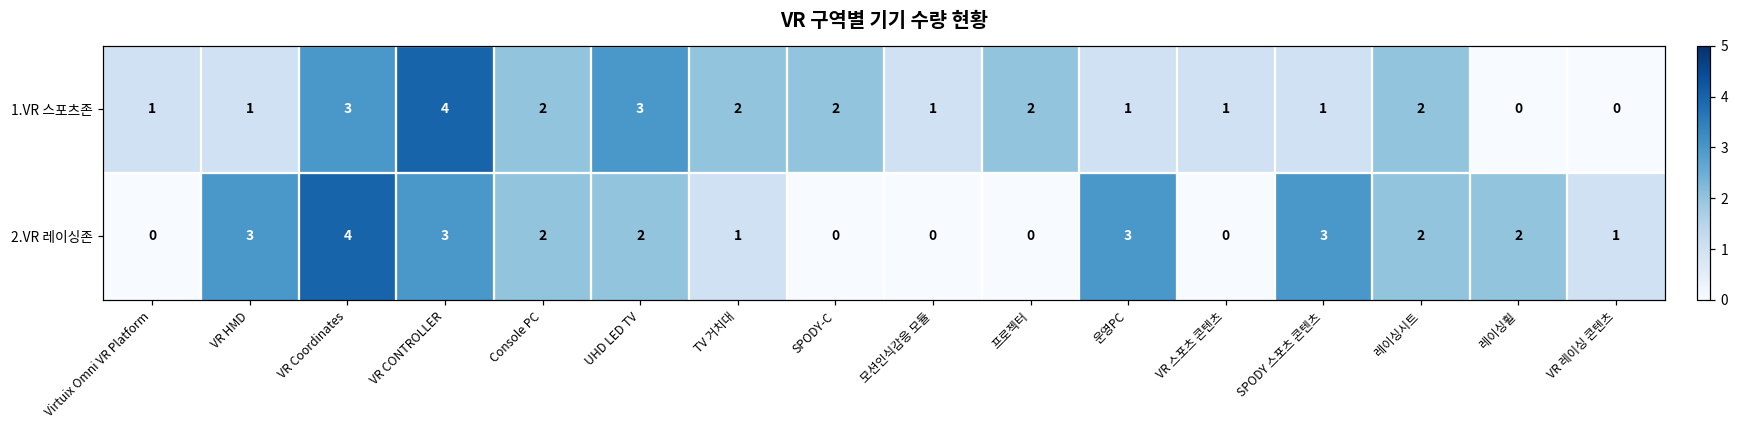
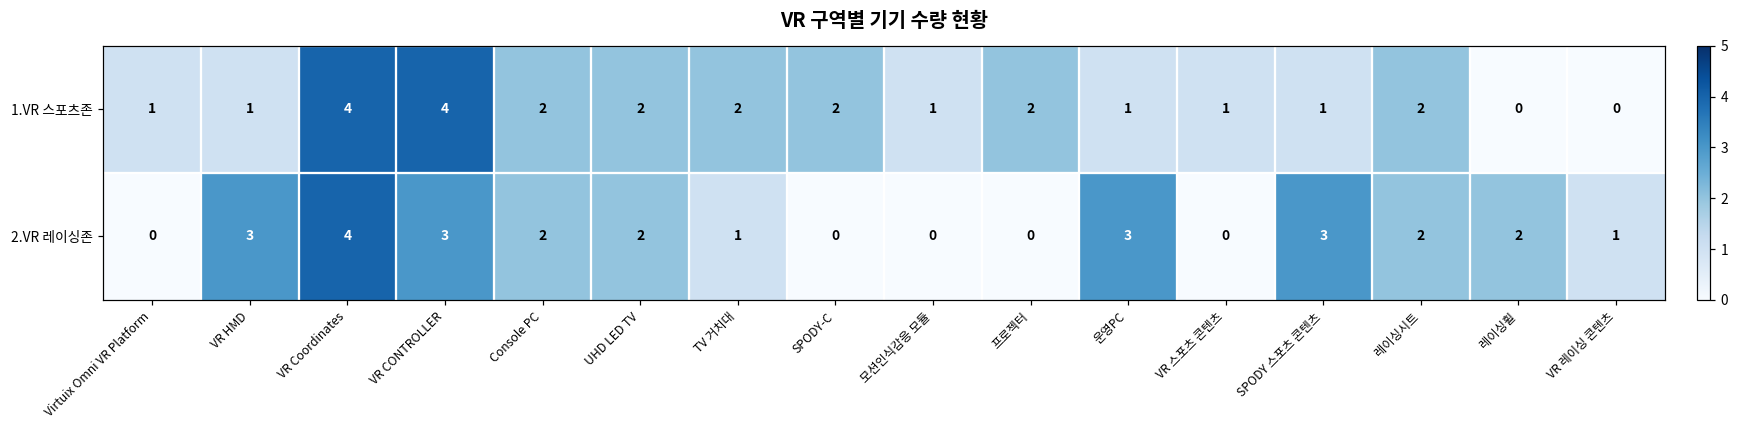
  {
    "1.VR 스포츠존": {
      "Virtuix Omni VR Platform": 1,
      "VR HMD": 1,
-     "VR Coordinates": 3,
+     "VR Coordinates": 4,
      "VR CONTROLLER": 4,
      "Console PC": 2,
-     "UHD LED TV": 3,
+     "UHD LED TV": 2,
      "TV 거치대": 2,
      "SPODY-C": 2,
      "모션인식감응 모듈": 1,
      "프로젝터": 2,
      "운영PC": 1,
      "VR 스포츠 콘텐츠": 1,
      "SPODY 스포츠 콘텐츠": 1,
      "레이싱시트": 2,
      "레이싱휠": 0,
      "VR 레이싱 콘텐츠": 0
    },
    "2.VR 레이싱존": {
      "Virtuix Omni VR Platform": 0,
      "VR HMD": 3,
      "VR Coordinates": 4,
      "VR CONTROLLER": 3,
      "Console PC": 2,
      "UHD LED TV": 2,
      "TV 거치대": 1,
      "SPODY-C": 0,
      "모션인식감응 모듈": 0,
      "프로젝터": 0,
      "운영PC": 3,
      "VR 스포츠 콘텐츠": 0,
      "SPODY 스포츠 콘텐츠": 3,
      "레이싱시트": 2,
      "레이싱휠": 2,
      "VR 레이싱 콘텐츠": 1
    }
  }
